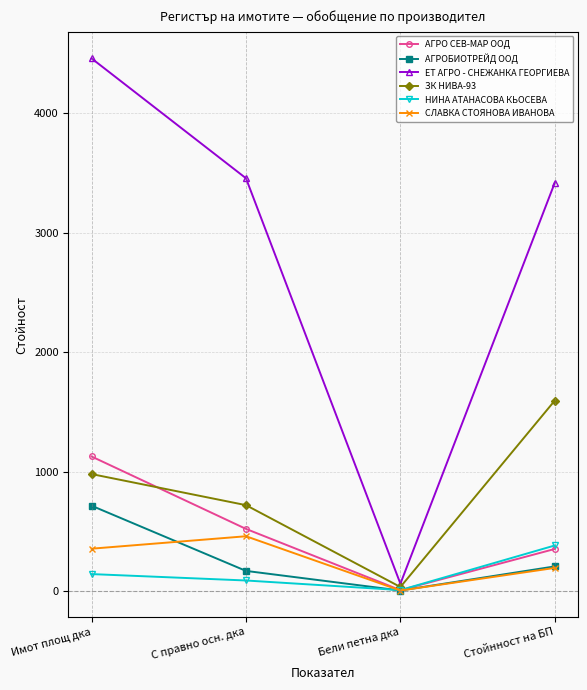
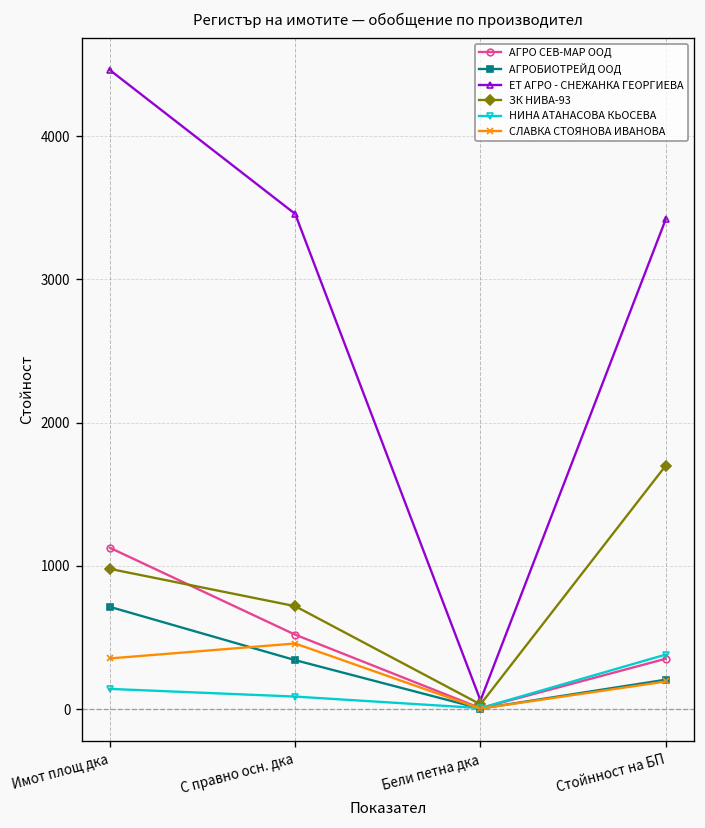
  {
    "АГРО СЕВ-МАР ООД": {
      "Имот площ дка": 1130,
      "С правно осн. дка": 520,
      "Стойнност на БП": 350
    },
    "АГРОБИОТРЕЙД ООД": {
      "Имот площ дка": 710,
-     "С правно осн. дка": 170
+     "С правно осн. дка": 340
    },
    "ЕТ АГРО - СНЕЖАНКА ГЕОРГИЕВА": {
      "Имот площ дка": 4460,
      "С правно осн. дка": 3460,
      "Бели петна дка": 60,
      "Стойнност на БП": 3420
    },
    "ЗК НИВА-93": {
      "Имот площ дка": 980,
      "С правно осн. дка": 720,
      "Бели петна дка": 30,
-     "Стойнност на БП": 1600
+     "Стойнност на БП": 1700
    },
    "НИНА АТАНАСОВА КЬОСЕВА": {
      "Имот площ дка": 140,
      "С правно осн. дка": 90,
      "Стойнност на БП": 380
    },
    "СЛАВКА СТОЯНОВА ИВАНОВА": {
      "Имот площ дка": 350,
      "С правно осн. дка": 460
    }
  }
